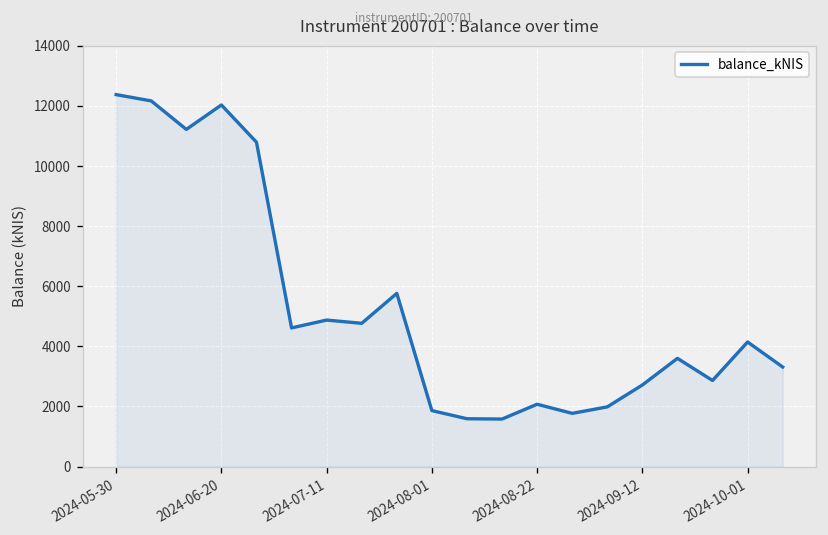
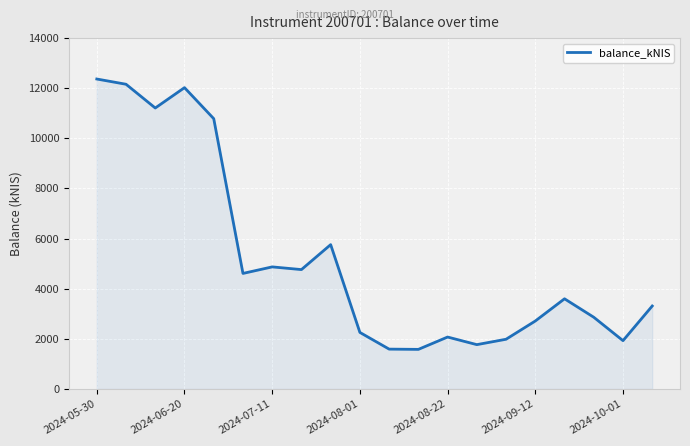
  {
    "2024-05-30": 12400,
    "2024-06-20": 12000,
    "2024-07-11": 4900,
-   "2024-08-01": 1900,
+   "2024-08-01": 2300,
    "2024-08-22": 2100,
    "2024-09-12": 2700,
-   "2024-10-01": 4100
+   "2024-10-01": 1900
  }
